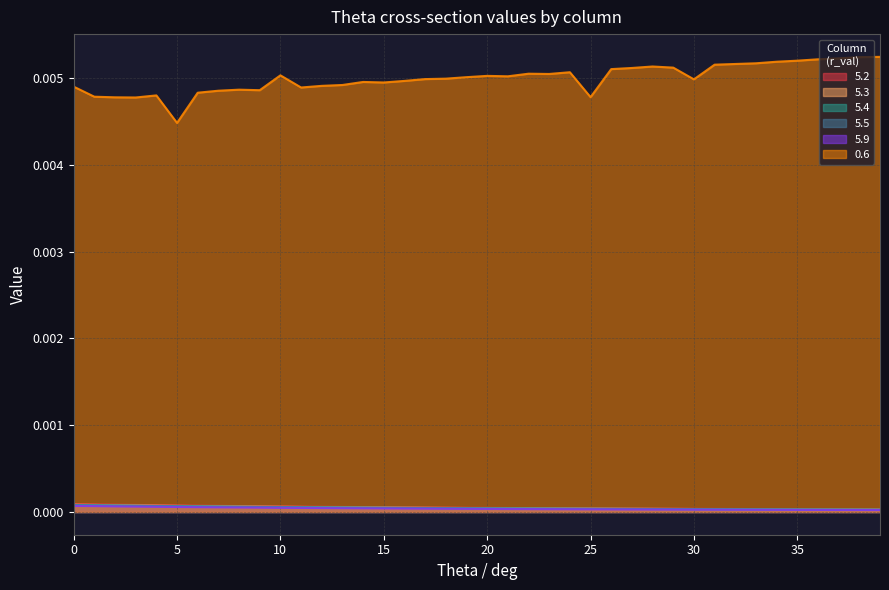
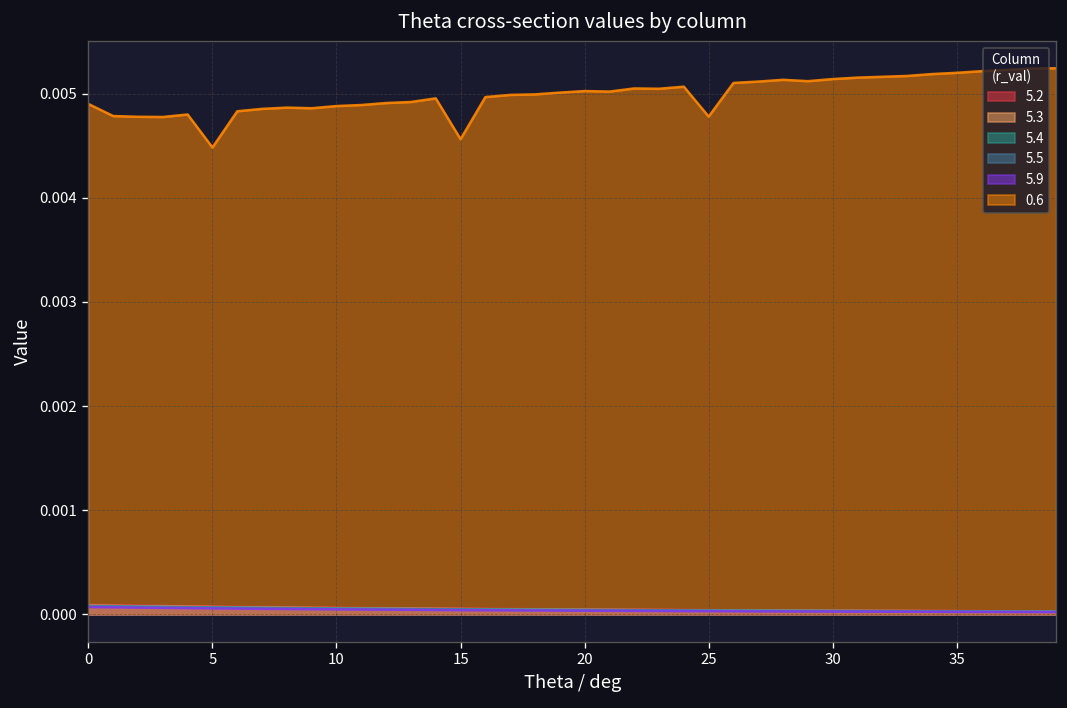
  {
    "0.6": {
      "0": 0.0049,
      "5": 0.0045,
-     "10": 0.0050,
-     "15": 0.0049,
+     "10": 0.0049,
+     "15": 0.0046,
      "20": 0.0050,
      "25": 0.0048,
-     "30": 0.0050,
+     "30": 0.0051,
      "35": 0.0052
    }
  }
